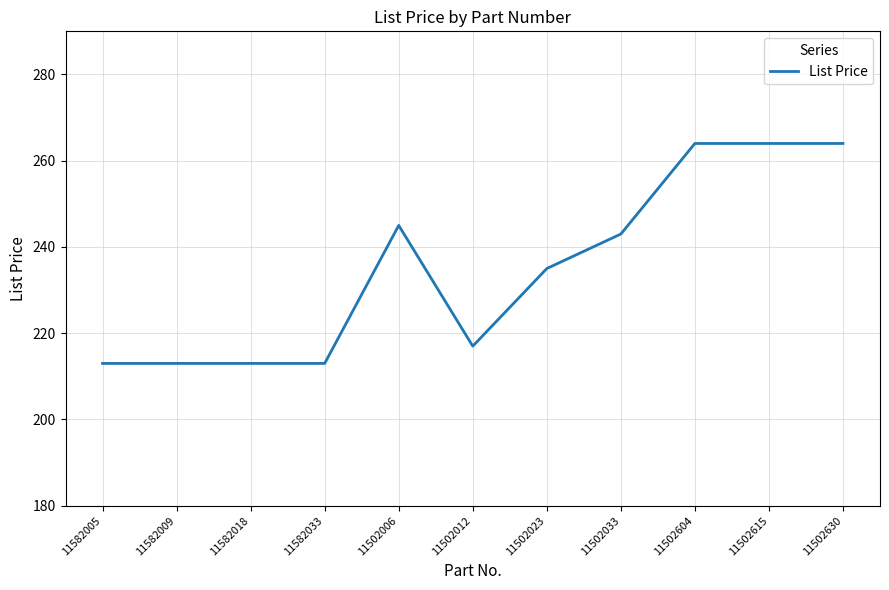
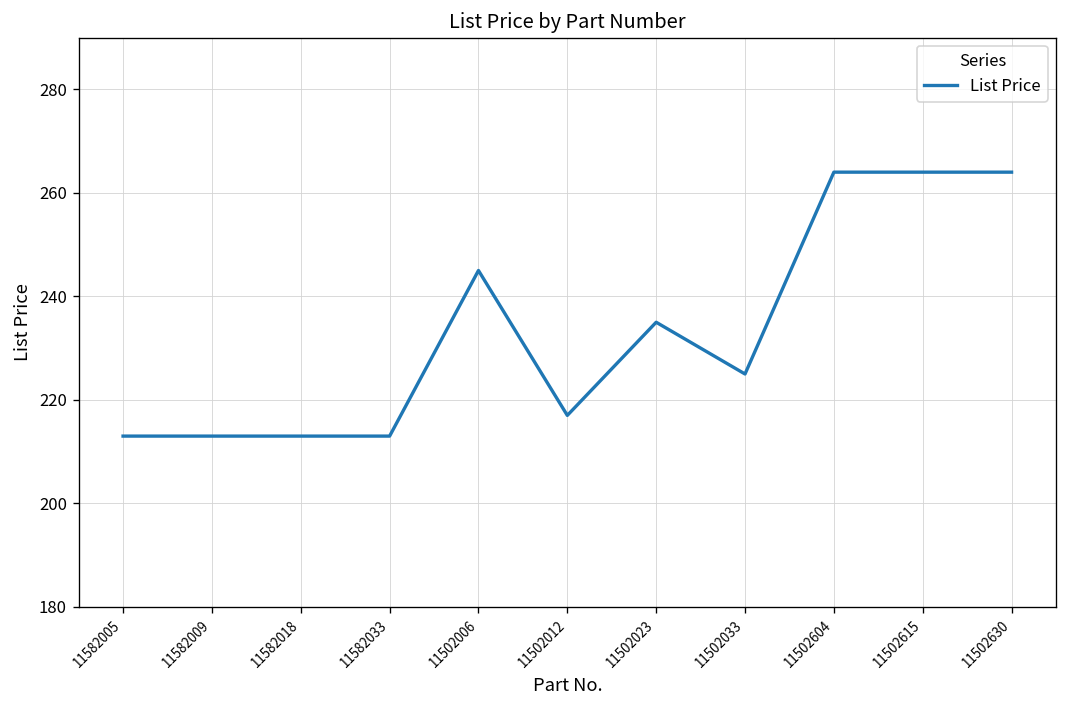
  {
    "11582005": 213,
    "11582009": 213,
    "11582018": 213,
    "11582033": 213,
    "11502006": 245,
    "11502012": 217,
    "11502023": 235,
-   "11502033": 243,
+   "11502033": 225,
    "11502604": 264,
    "11502615": 264,
    "11502630": 264
  }
